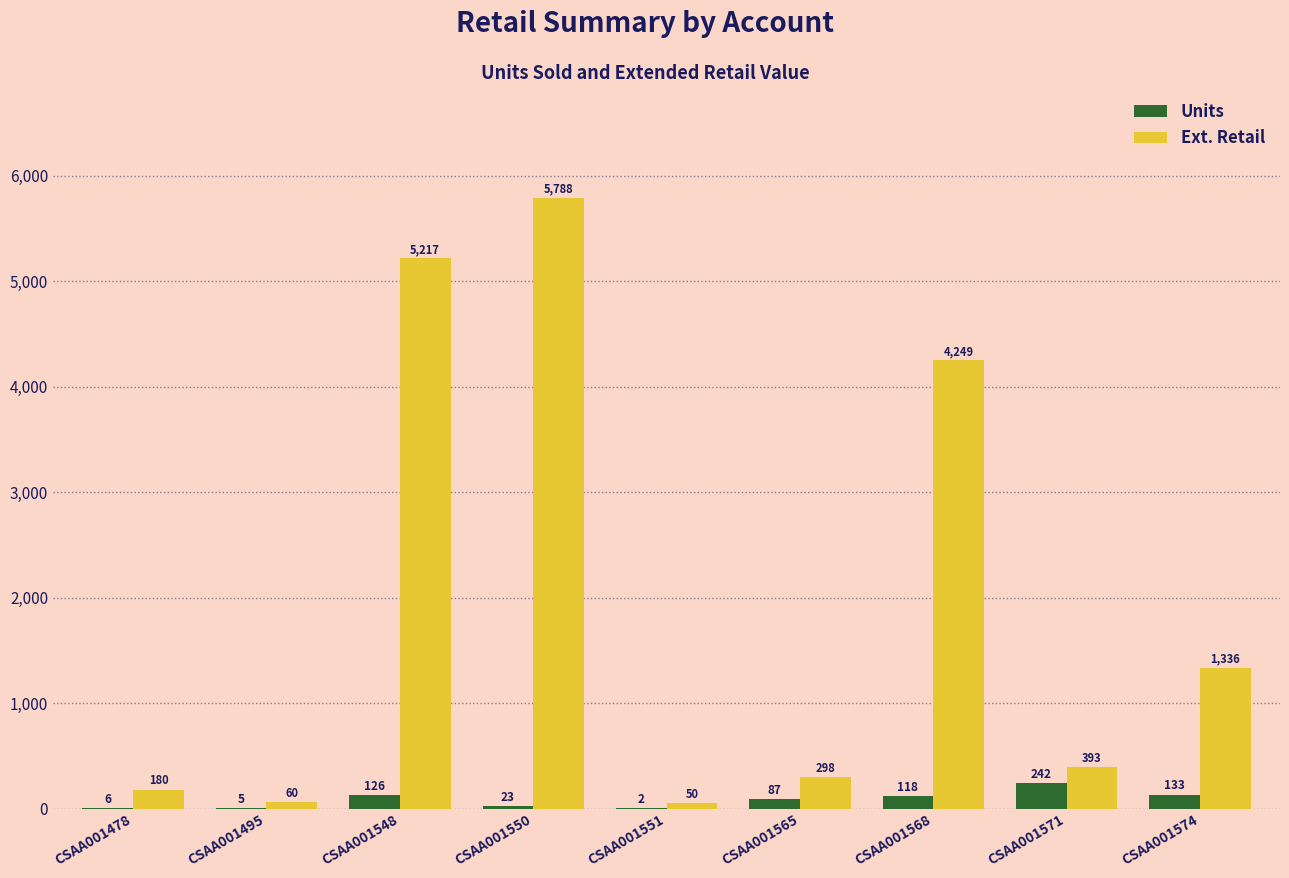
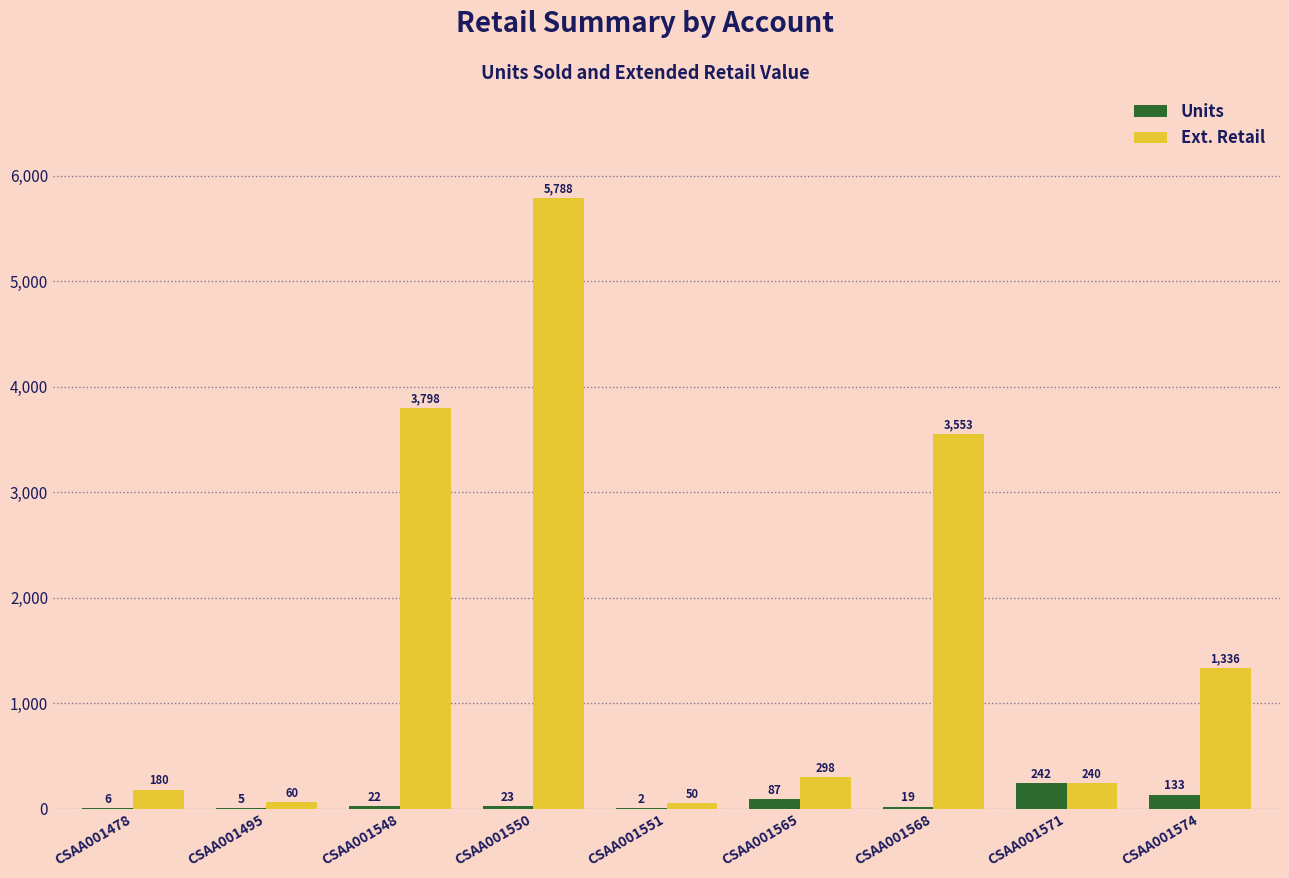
  {
    "Units": {
      "CSAA001478": "6",
      "CSAA001495": "5",
-     "CSAA001548": "126",
+     "CSAA001548": "22",
      "CSAA001550": "23",
      "CSAA001551": "2",
      "CSAA001565": "87",
-     "CSAA001568": "118",
+     "CSAA001568": "19",
      "CSAA001571": "242",
      "CSAA001574": "133"
    },
    "Ext. Retail": {
      "CSAA001478": "180",
      "CSAA001495": "60",
-     "CSAA001548": "5,217",
+     "CSAA001548": "3,798",
      "CSAA001550": "5,788",
      "CSAA001551": "50",
      "CSAA001565": "298",
-     "CSAA001568": "4,249",
-     "CSAA001571": "393",
+     "CSAA001568": "3,553",
+     "CSAA001571": "240",
      "CSAA001574": "1,336"
    }
  }
